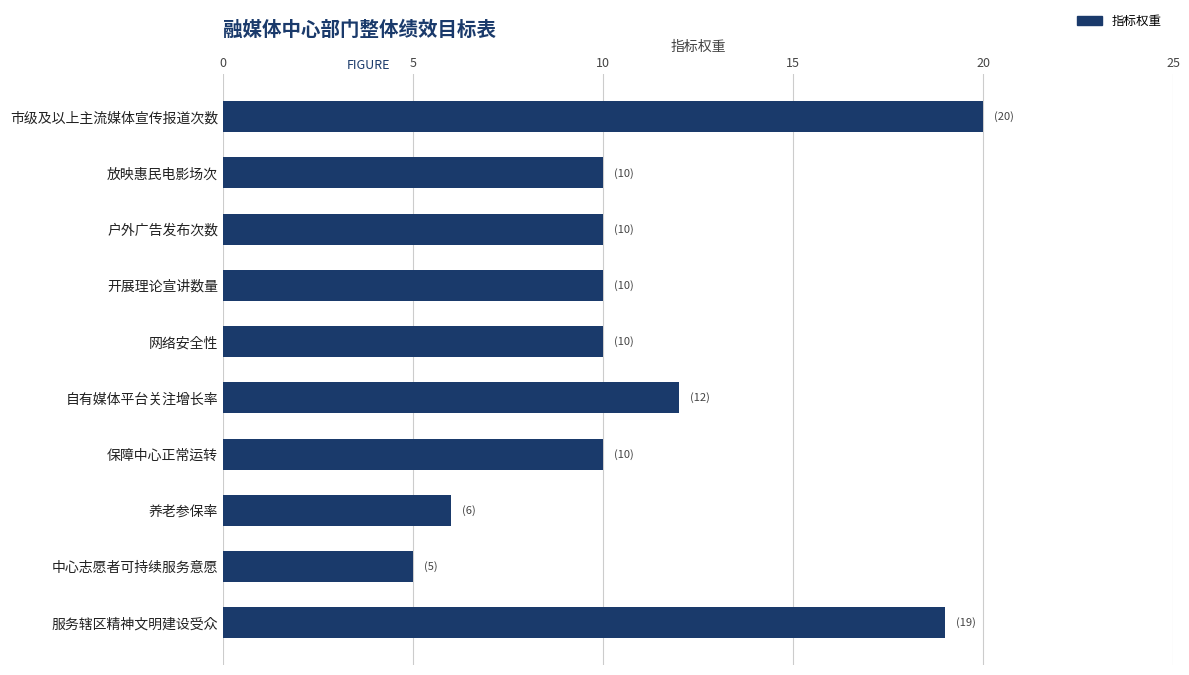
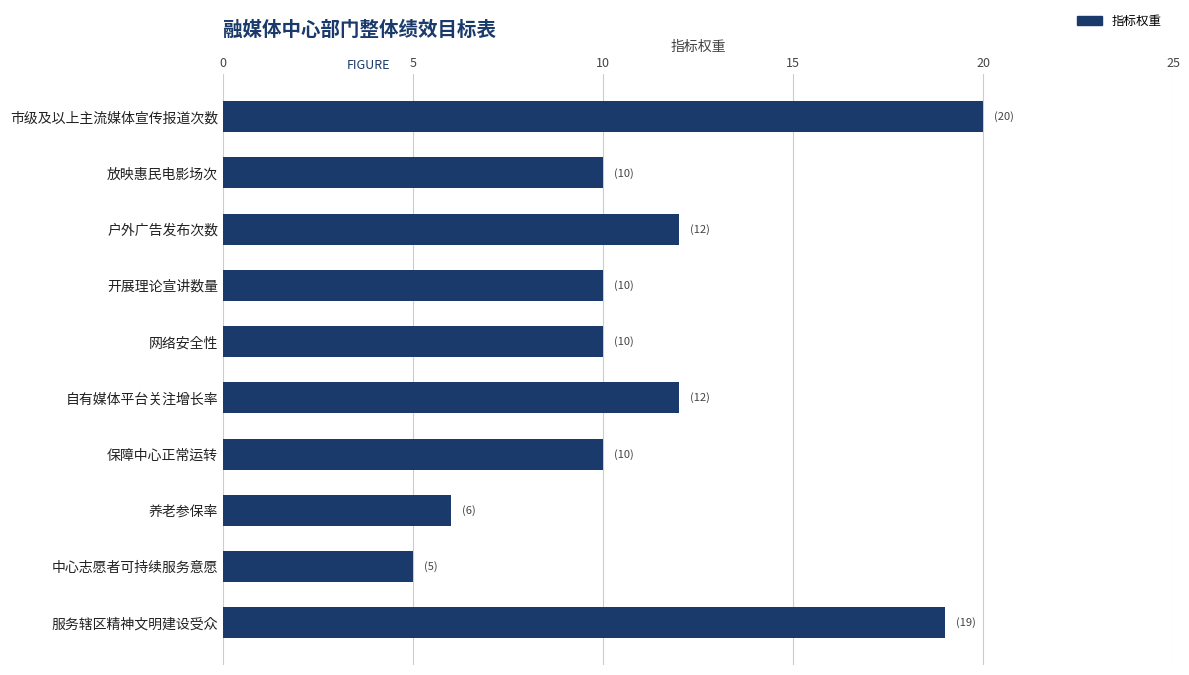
  {
    "市级及以上主流媒体宣传报道次数": "(20)",
    "放映惠民电影场次": "(10)",
-   "户外广告发布次数": "(10)",
+   "户外广告发布次数": "(12)",
    "开展理论宣讲数量": "(10)",
    "网络安全性": "(10)",
    "自有媒体平台关注增长率": "(12)",
    "保障中心正常运转": "(10)",
    "养老参保率": "(6)",
    "中心志愿者可持续服务意愿": "(5)",
    "服务辖区精神文明建设受众": "(19)"
  }
